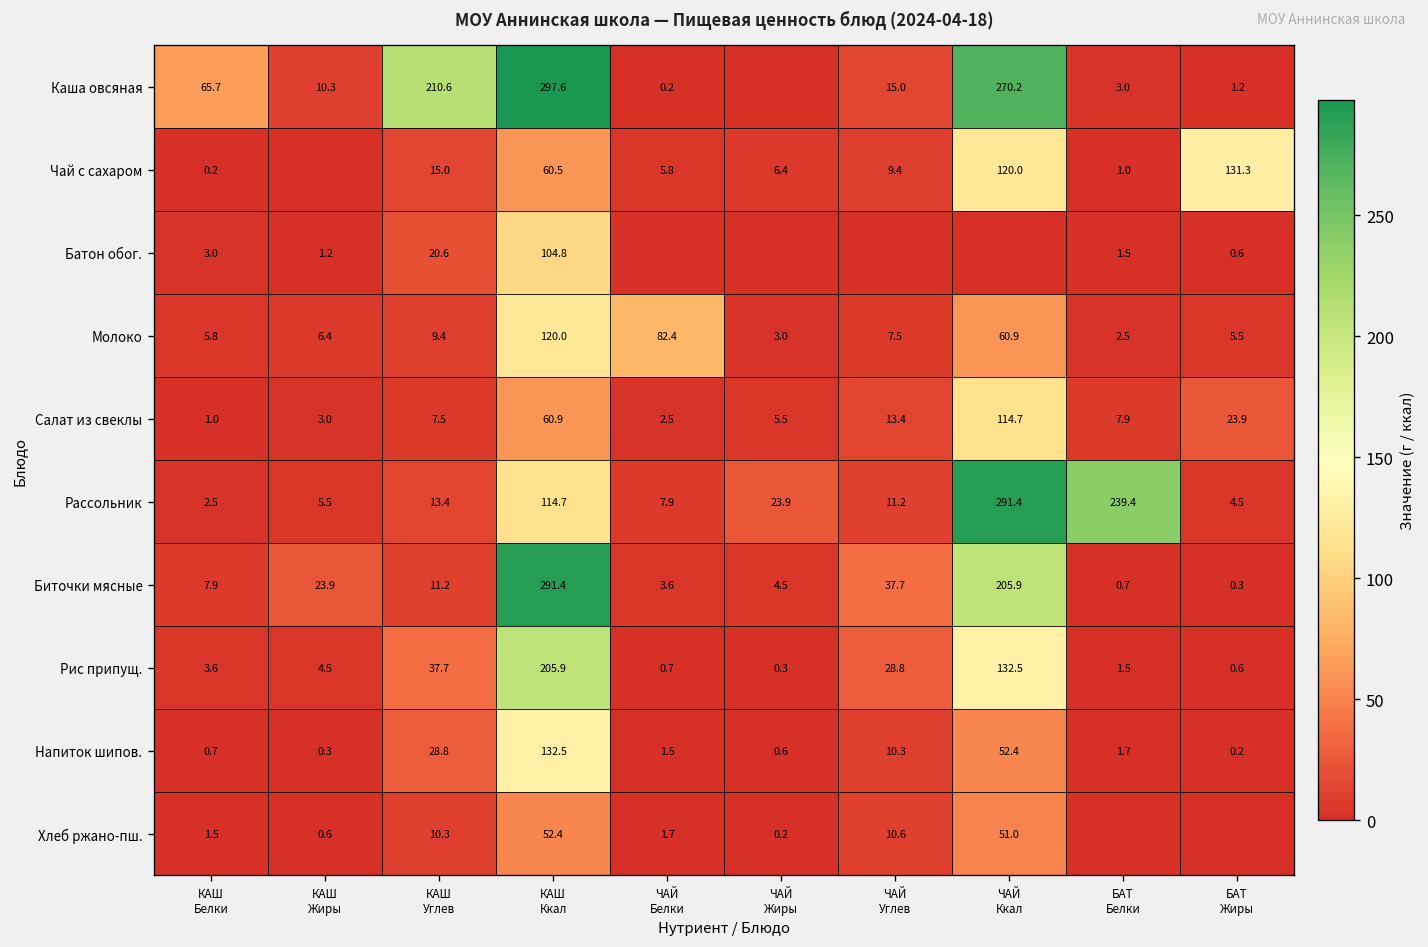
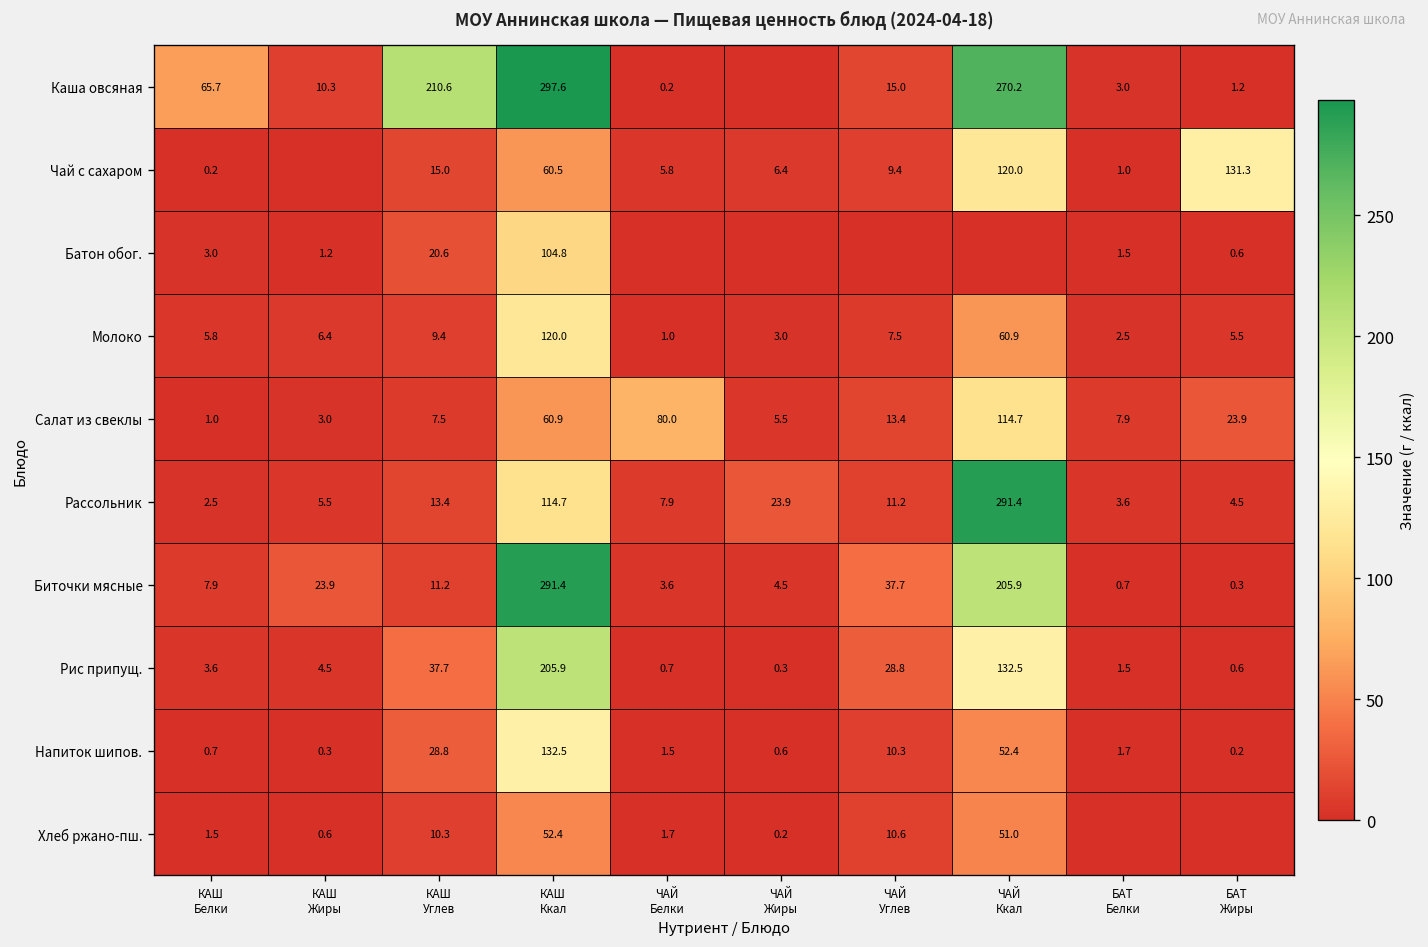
  {
    "Каша овсяная": {
      "КАШ Белки": 65.7,
      "КАШ Жиры": 10.3,
      "КАШ Углев": 210.6,
      "КАШ Ккал": 297.6,
      "ЧАЙ Белки": 0.2,
      "ЧАЙ Углев": 15.0,
      "ЧАЙ Ккал": 270.2,
      "БАТ Белки": 3.0,
      "БАТ Жиры": 1.2
    },
    "Чай с сахаром": {
      "КАШ Белки": 0.2,
      "КАШ Углев": 15.0,
      "КАШ Ккал": 60.5,
      "ЧАЙ Белки": 5.8,
      "ЧАЙ Жиры": 6.4,
      "ЧАЙ Углев": 9.4,
      "ЧАЙ Ккал": 120.0,
      "БАТ Белки": 1.0,
      "БАТ Жиры": 131.3
    },
    "Батон обог.": {
      "КАШ Белки": 3.0,
      "КАШ Жиры": 1.2,
      "КАШ Углев": 20.6,
      "КАШ Ккал": 104.8,
      "БАТ Белки": 1.5,
      "БАТ Жиры": 0.6
    },
    "Молоко": {
      "КАШ Белки": 5.8,
      "КАШ Жиры": 6.4,
      "КАШ Углев": 9.4,
      "КАШ Ккал": 120.0,
-     "ЧАЙ Белки": 82.4,
+     "ЧАЙ Белки": 1.0,
      "ЧАЙ Жиры": 3.0,
      "ЧАЙ Углев": 7.5,
      "ЧАЙ Ккал": 60.9,
      "БАТ Белки": 2.5,
      "БАТ Жиры": 5.5
    },
    "Салат из свеклы": {
      "КАШ Белки": 1.0,
      "КАШ Жиры": 3.0,
      "КАШ Углев": 7.5,
      "КАШ Ккал": 60.9,
-     "ЧАЙ Белки": 2.5,
+     "ЧАЙ Белки": 80.0,
      "ЧАЙ Жиры": 5.5,
      "ЧАЙ Углев": 13.4,
      "ЧАЙ Ккал": 114.7,
      "БАТ Белки": 7.9,
      "БАТ Жиры": 23.9
    },
    "Рассольник": {
      "КАШ Белки": 2.5,
      "КАШ Жиры": 5.5,
      "КАШ Углев": 13.4,
      "КАШ Ккал": 114.7,
      "ЧАЙ Белки": 7.9,
      "ЧАЙ Жиры": 23.9,
      "ЧАЙ Углев": 11.2,
      "ЧАЙ Ккал": 291.4,
-     "БАТ Белки": 239.4,
+     "БАТ Белки": 3.6,
      "БАТ Жиры": 4.5
    },
    "Биточки мясные": {
      "КАШ Белки": 7.9,
      "КАШ Жиры": 23.9,
      "КАШ Углев": 11.2,
      "КАШ Ккал": 291.4,
      "ЧАЙ Белки": 3.6,
      "ЧАЙ Жиры": 4.5,
      "ЧАЙ Углев": 37.7,
      "ЧАЙ Ккал": 205.9,
      "БАТ Белки": 0.7,
      "БАТ Жиры": 0.3
    },
    "Рис припущ.": {
      "КАШ Белки": 3.6,
      "КАШ Жиры": 4.5,
      "КАШ Углев": 37.7,
      "КАШ Ккал": 205.9,
      "ЧАЙ Белки": 0.7,
      "ЧАЙ Жиры": 0.3,
      "ЧАЙ Углев": 28.8,
      "ЧАЙ Ккал": 132.5,
      "БАТ Белки": 1.5,
      "БАТ Жиры": 0.6
    },
    "Напиток шипов.": {
      "КАШ Белки": 0.7,
      "КАШ Жиры": 0.3,
      "КАШ Углев": 28.8,
      "КАШ Ккал": 132.5,
      "ЧАЙ Белки": 1.5,
      "ЧАЙ Жиры": 0.6,
      "ЧАЙ Углев": 10.3,
      "ЧАЙ Ккал": 52.4,
      "БАТ Белки": 1.7,
      "БАТ Жиры": 0.2
    },
    "Хлеб ржано-пш.": {
      "КАШ Белки": 1.5,
      "КАШ Жиры": 0.6,
      "КАШ Углев": 10.3,
      "КАШ Ккал": 52.4,
      "ЧАЙ Белки": 1.7,
      "ЧАЙ Жиры": 0.2,
      "ЧАЙ Углев": 10.6,
      "ЧАЙ Ккал": 51.0
    }
  }
